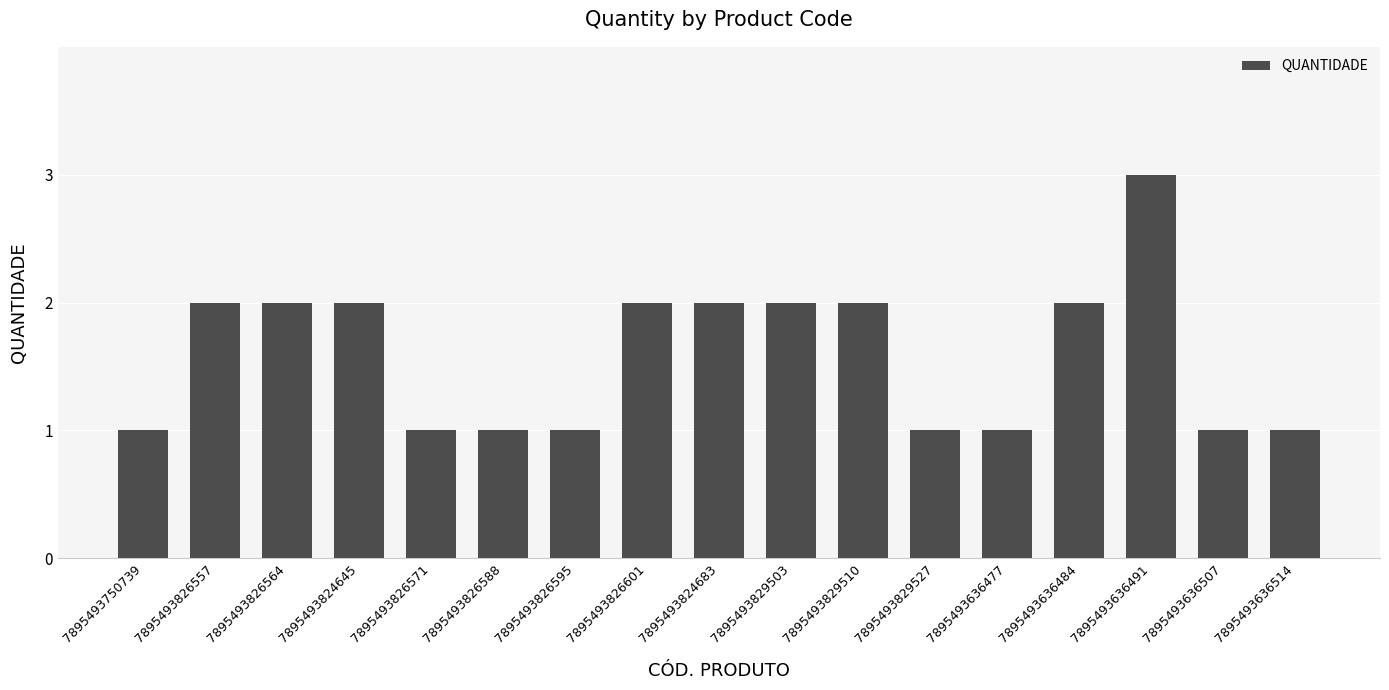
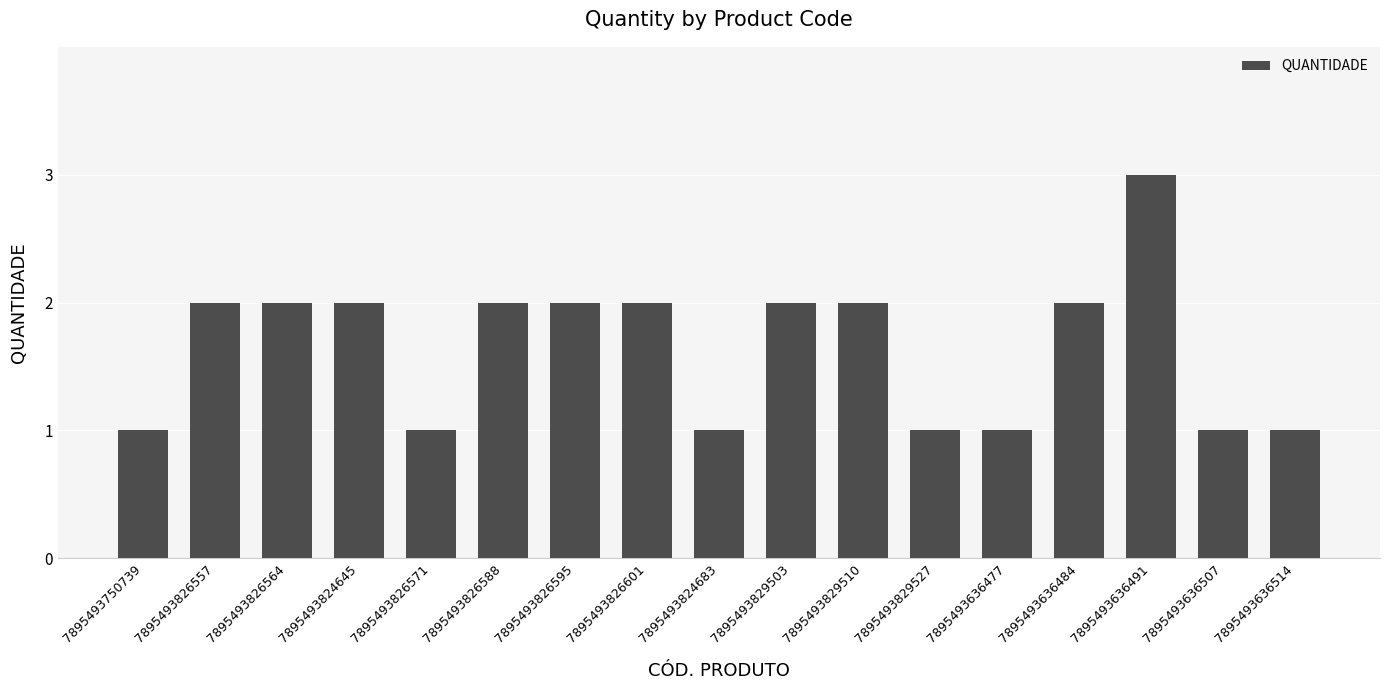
  {
    "7895493750739": 1,
    "7895493826557": 2,
    "7895493826564": 2,
    "7895493824645": 2,
    "7895493826571": 1,
-   "7895493826588": 1,
-   "7895493826595": 1,
+   "7895493826588": 2,
+   "7895493826595": 2,
    "7895493826601": 2,
-   "7895493824683": 2,
+   "7895493824683": 1,
    "7895493829503": 2,
    "7895493829510": 2,
    "7895493829527": 1,
    "7895493636477": 1,
    "7895493636484": 2,
    "7895493636491": 3,
    "7895493636507": 1,
    "7895493636514": 1
  }
